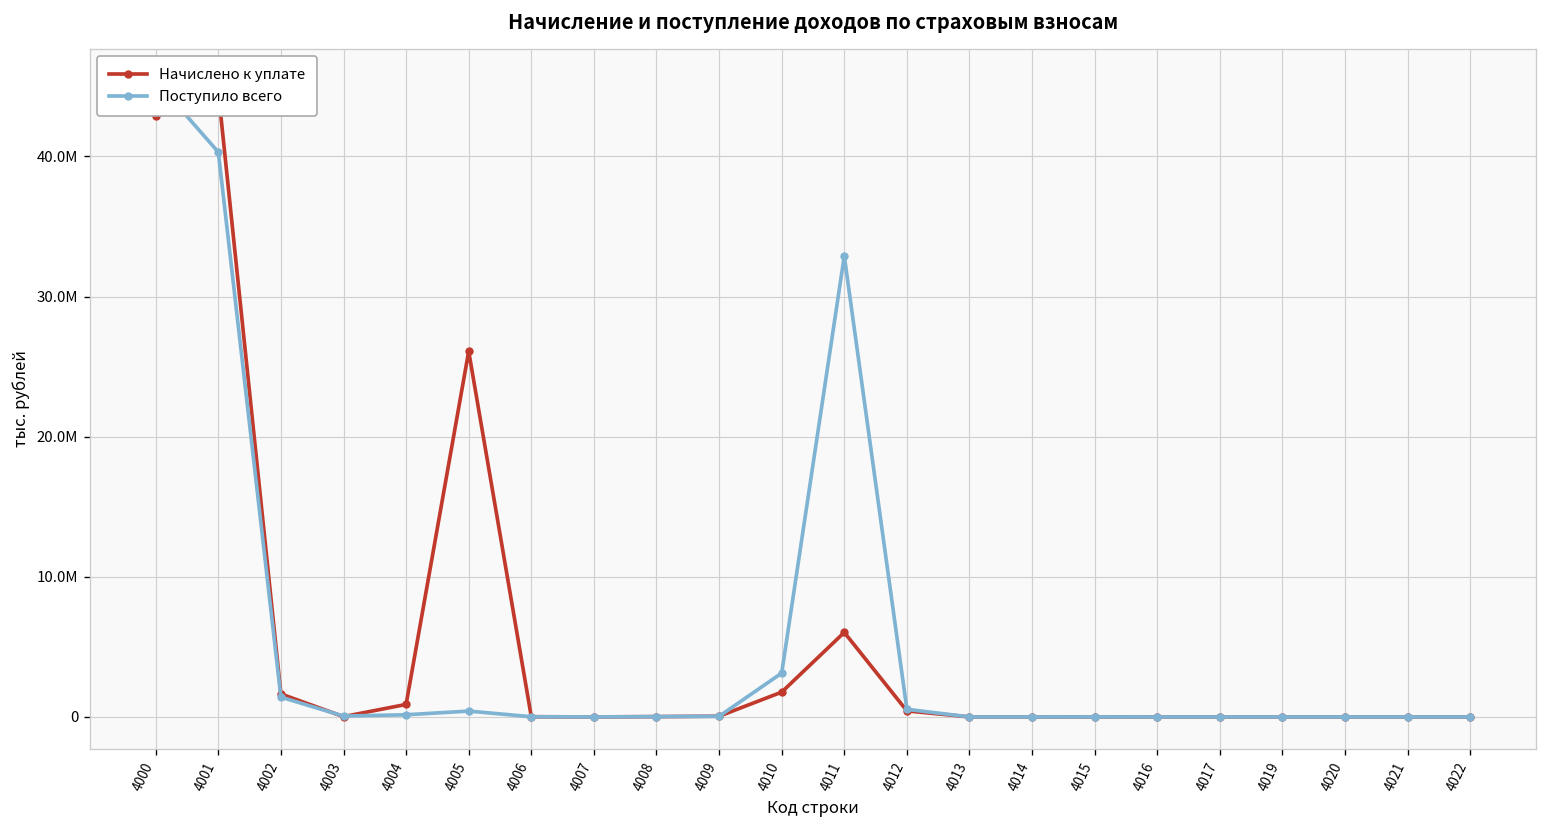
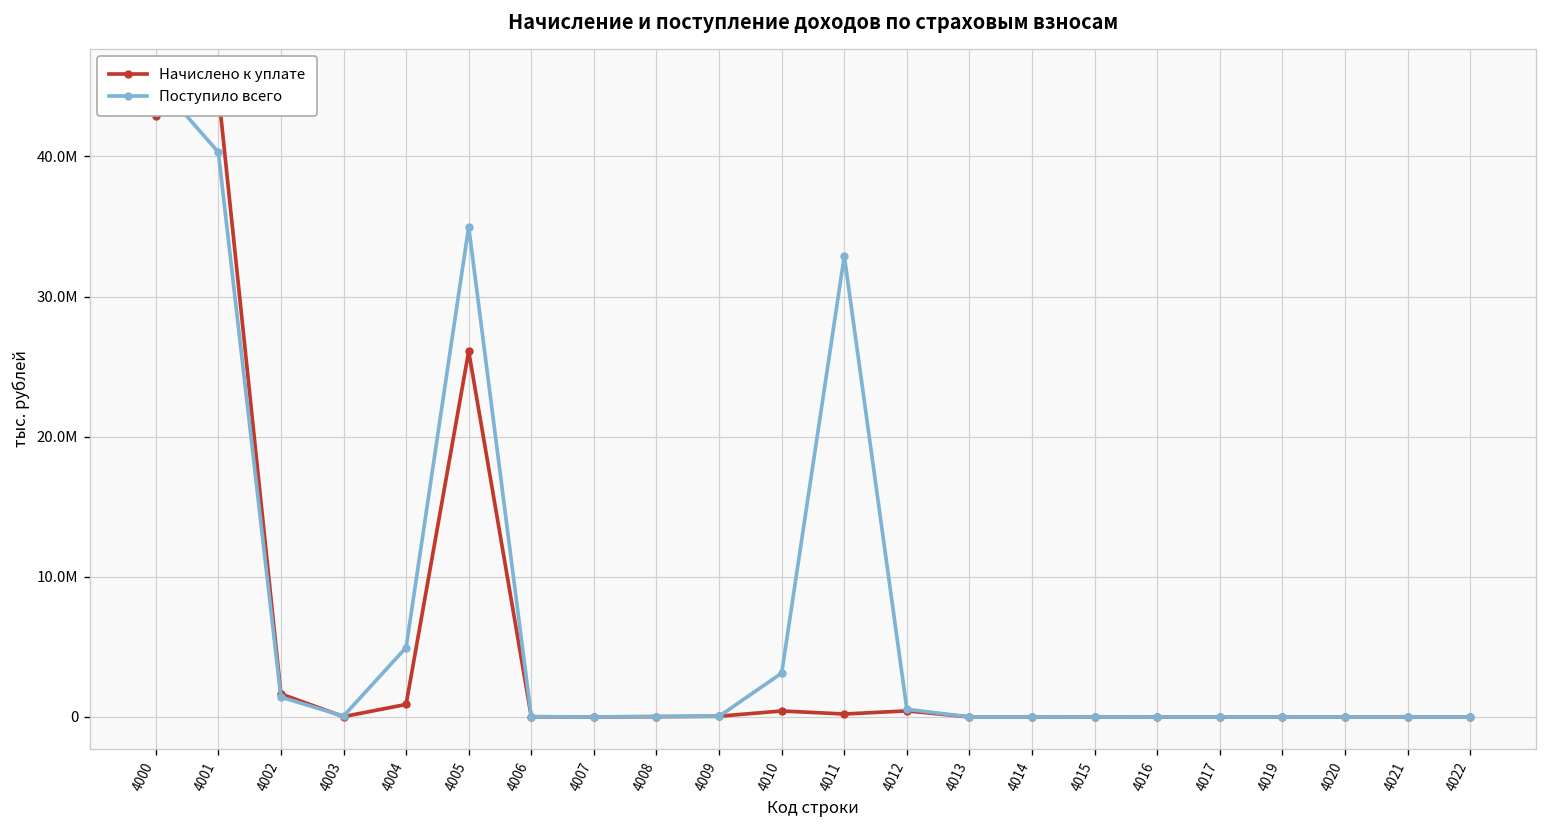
  {
    "Начислено к уплате": {
      "4002": 1600000,
      "4004": 900000,
      "4005": 26100000,
-     "4010": 1800000,
-     "4011": 6000000
+     "4010": 400000,
+     "4011": 200000
    },
    "Поступило всего": {
      "4001": 40300000,
      "4002": 1400000,
-     "4004": 200000,
-     "4005": 400000,
+     "4004": 5000000,
+     "4005": 35000000,
      "4010": 3100000,
      "4011": 32900000
    }
  }
